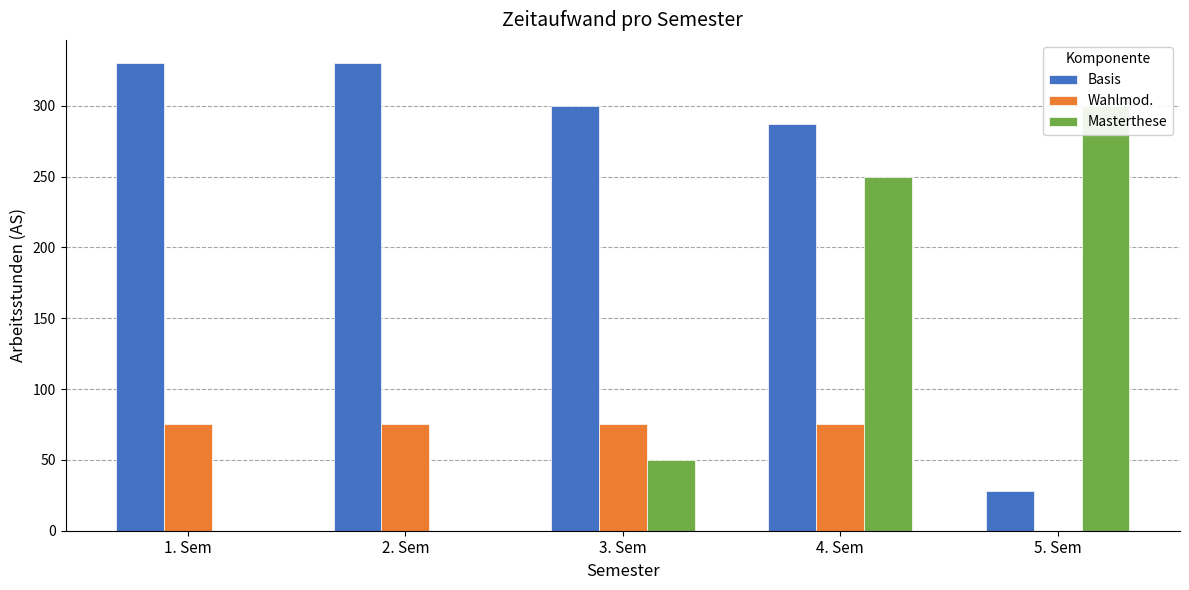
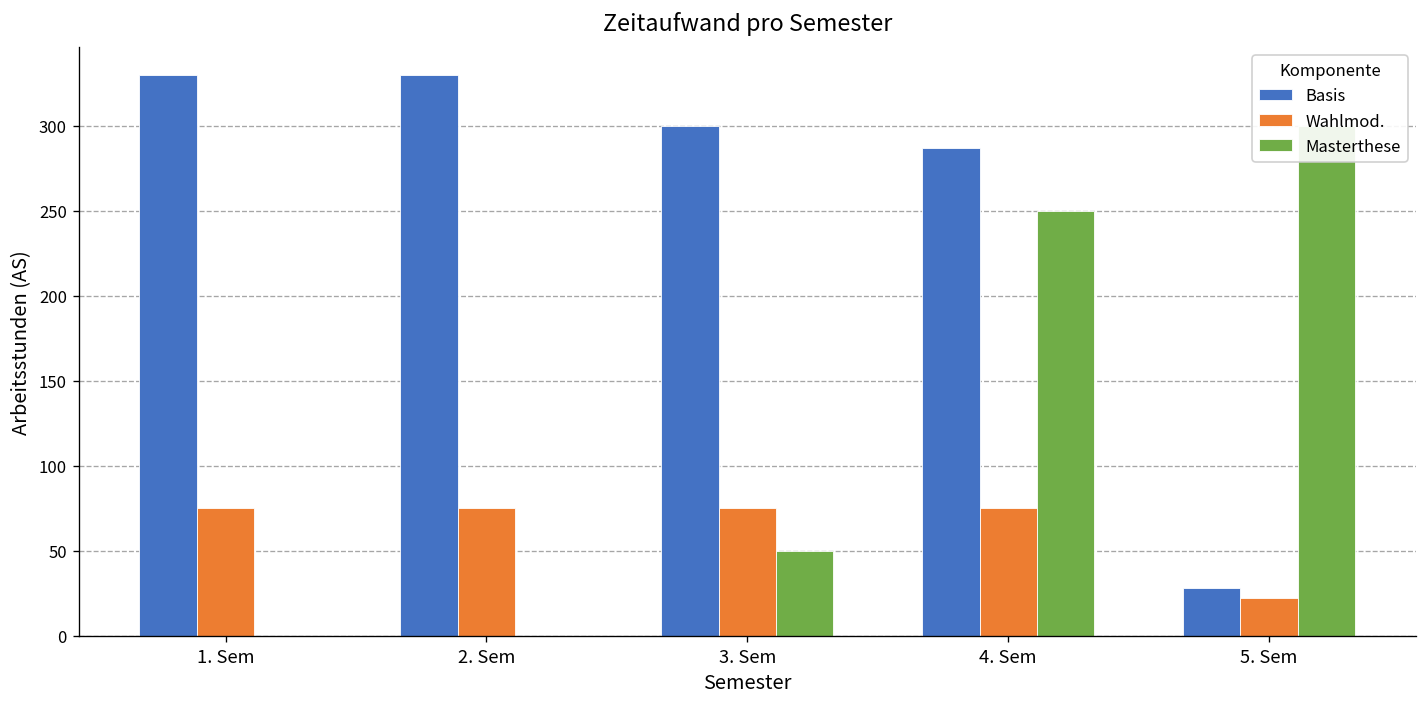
  {
    "Basis": {
      "1. Sem": 330,
      "2. Sem": 330,
      "3. Sem": 300,
      "4. Sem": 287,
      "5. Sem": 28
    },
    "Wahlmod.": {
      "1. Sem": 75,
      "2. Sem": 75,
      "3. Sem": 75,
      "4. Sem": 75,
-     "5. Sem": 0
+     "5. Sem": 22
    },
    "Masterthese": {
      "1. Sem": 0,
      "2. Sem": 0,
      "3. Sem": 50,
      "4. Sem": 250
    }
  }
